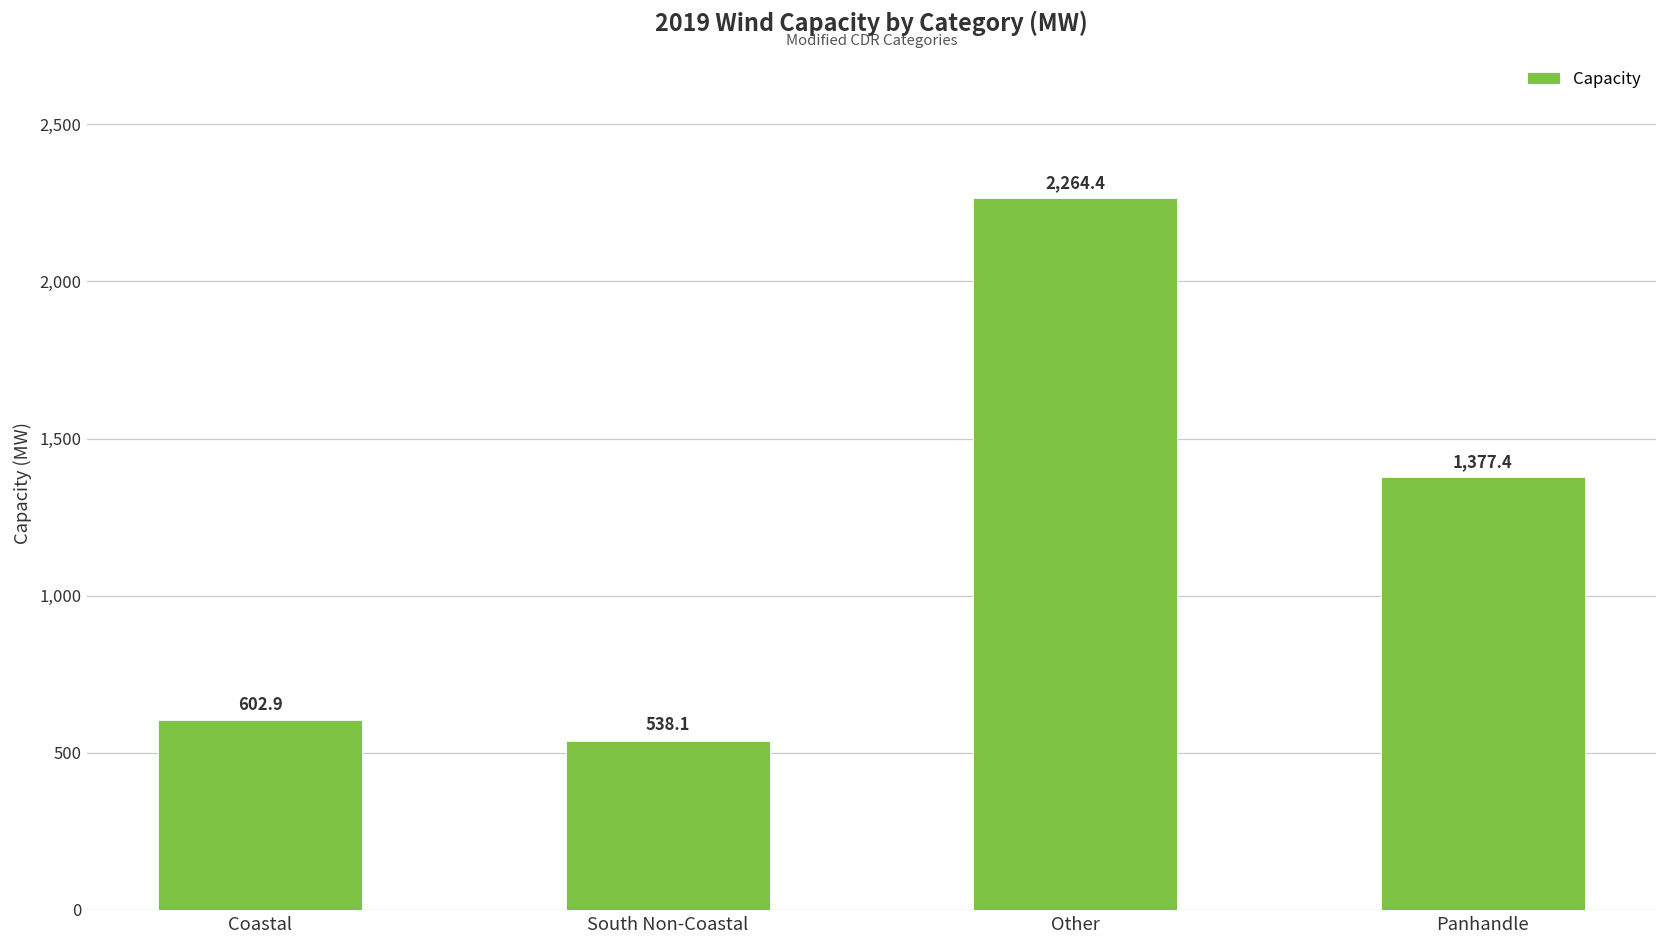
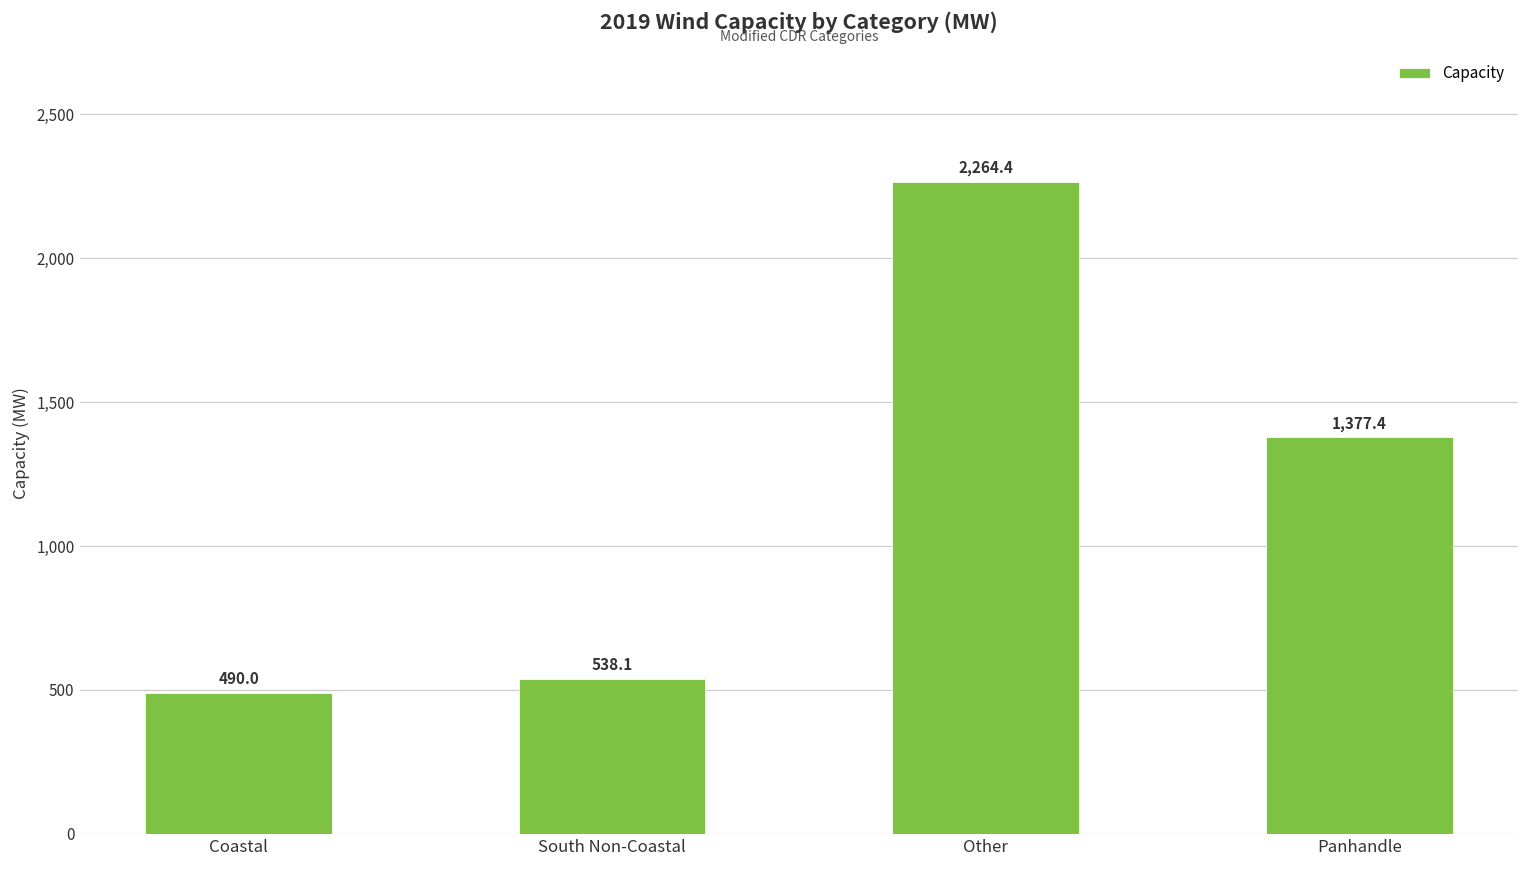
  {
-   "Coastal": "602.9",
+   "Coastal": "490.0",
    "South Non-Coastal": "538.1",
    "Other": "2,264.4",
    "Panhandle": "1,377.4"
  }
